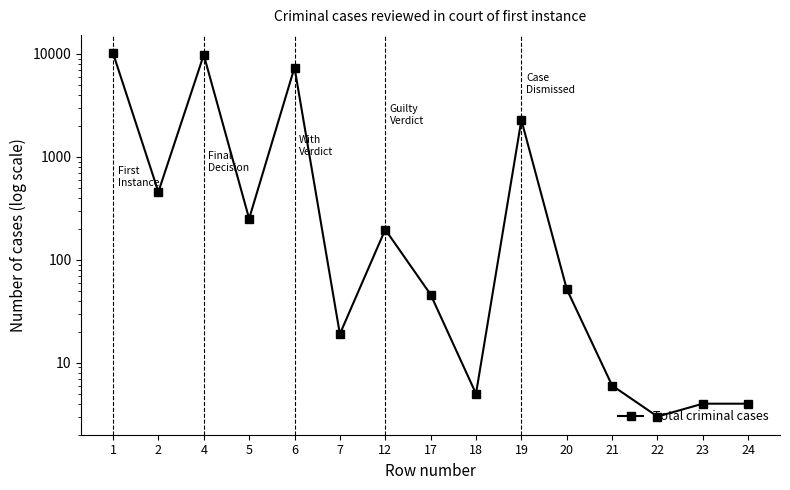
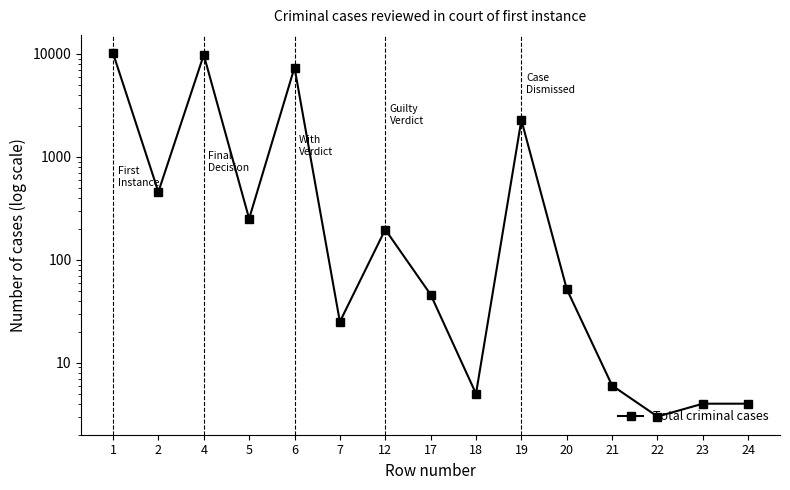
  {
    "1": 10000,
    "2": 500,
    "4": 10000,
    "5": 250,
    "6": 7000,
-   "7": 19,
+   "7": 25,
    "12": 200,
    "17": 50,
    "18": 5,
    "19": 2300,
    "20": 50,
    "21": 6,
    "22": 3,
    "23": 4,
    "24": 4
  }
